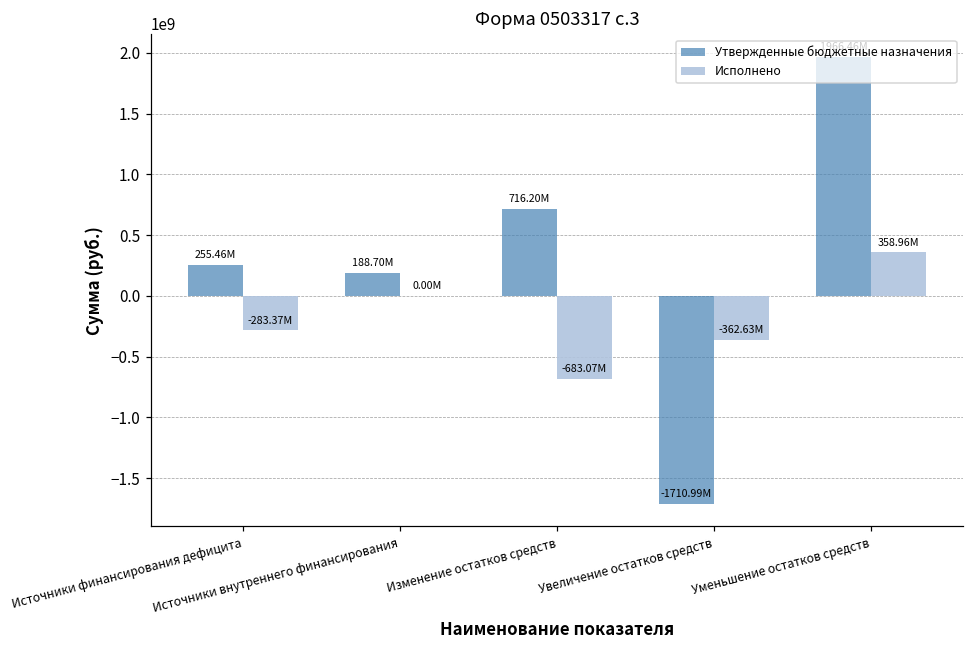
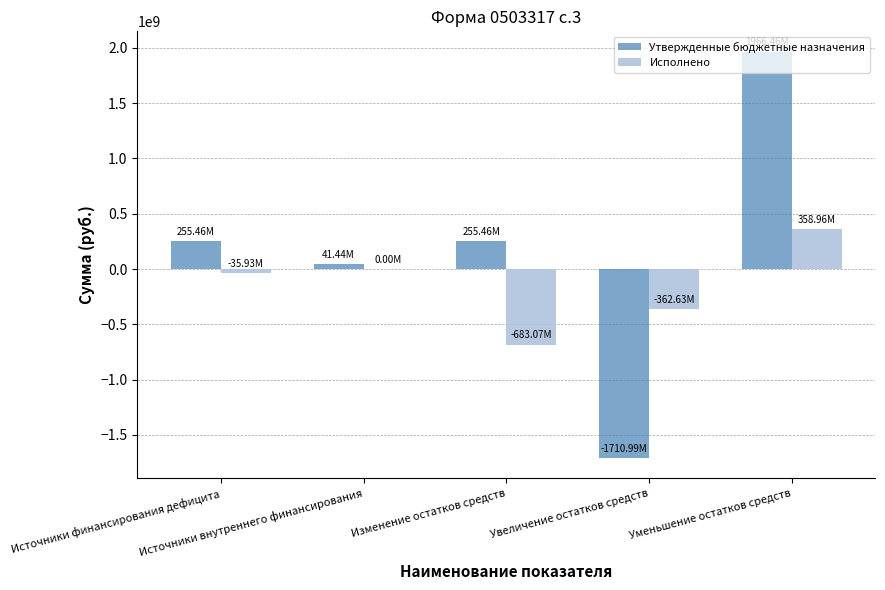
  {
    "Утвержденные бюджетные назначения": {
      "Источники финансирования дефицита": "255.46M",
-     "Источники внутреннего финансирования": "188.70M",
-     "Изменение остатков средств": "716.20M",
+     "Источники внутреннего финансирования": "41.44M",
+     "Изменение остатков средств": "255.46M",
      "Увеличение остатков средств": "-1710.99M"
    },
    "Исполнено": {
-     "Источники финансирования дефицита": "-283.37M",
+     "Источники финансирования дефицита": "-35.93M",
      "Источники внутреннего финансирования": "0.00M",
      "Изменение остатков средств": "-683.07M",
      "Увеличение остатков средств": "-362.63M",
      "Уменьшение остатков средств": "358.96M"
    }
  }
